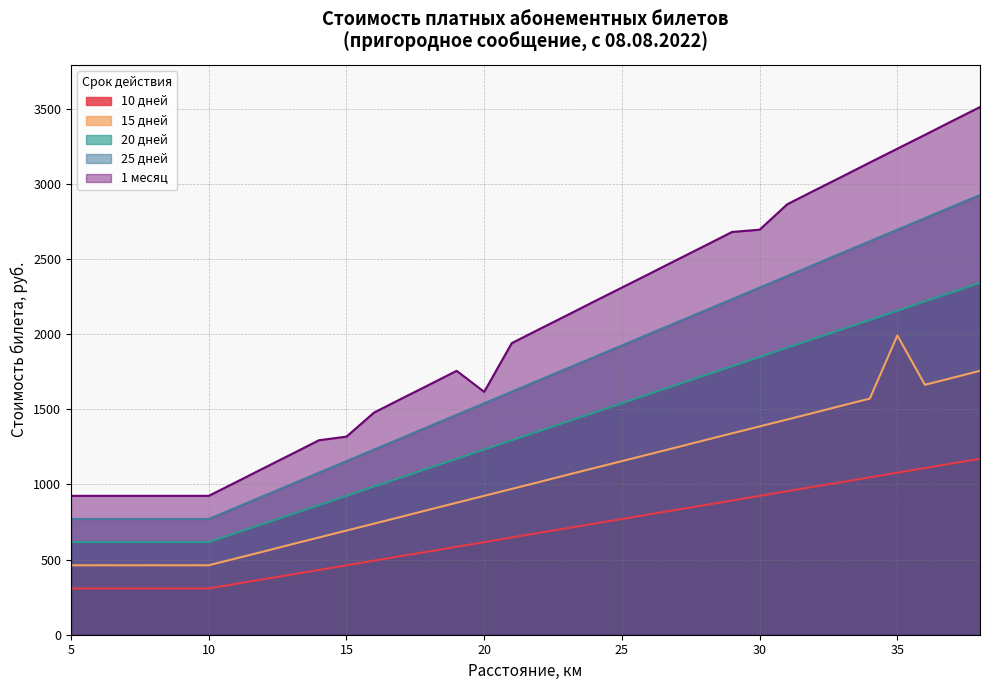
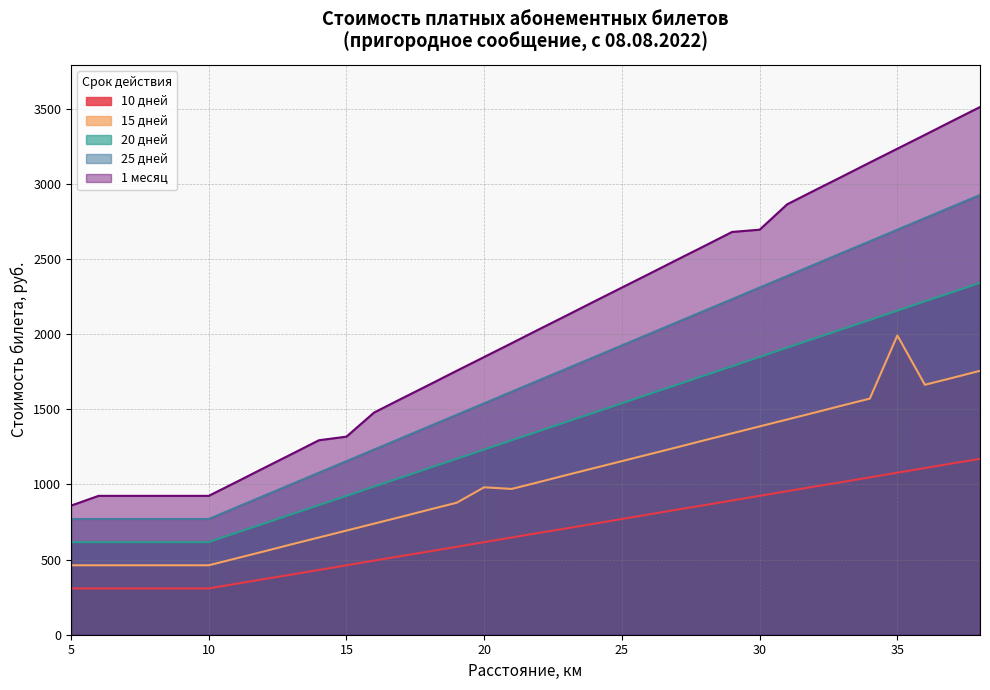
  {
    "10 дней": {
      "5": 310,
      "10": 310,
      "15": 460,
      "20": 620,
      "25": 770,
      "30": 920,
      "35": 1080
    },
    "15 дней": {
      "5": 460,
      "10": 460,
      "15": 690,
-     "20": 920,
+     "20": 980,
      "25": 1160,
      "30": 1390,
      "35": 1990
    },
    "1 месяц": {
-     "5": 920,
+     "5": 860,
      "10": 920,
      "15": 1320,
-     "20": 1620,
+     "20": 1850,
      "25": 2310,
      "30": 2700,
      "35": 3230
    }
  }
